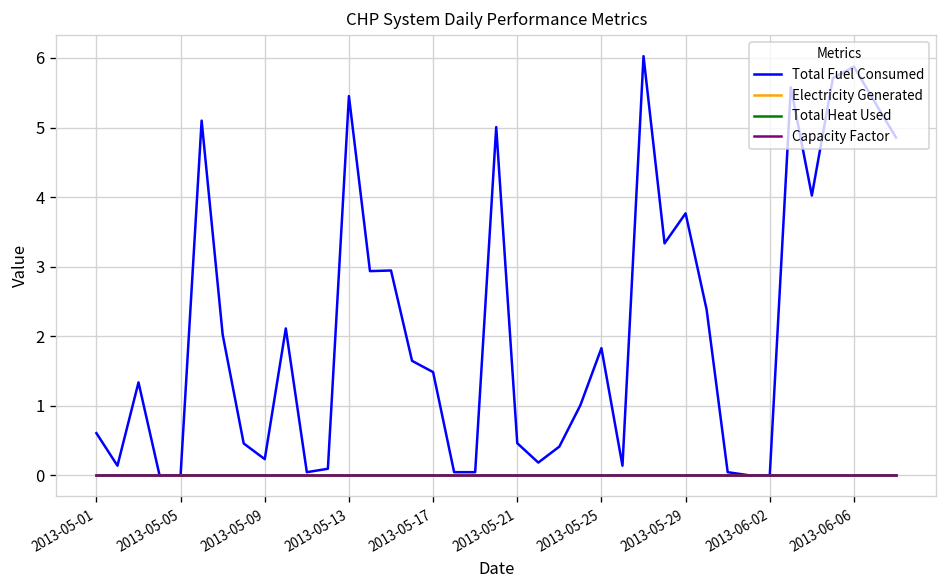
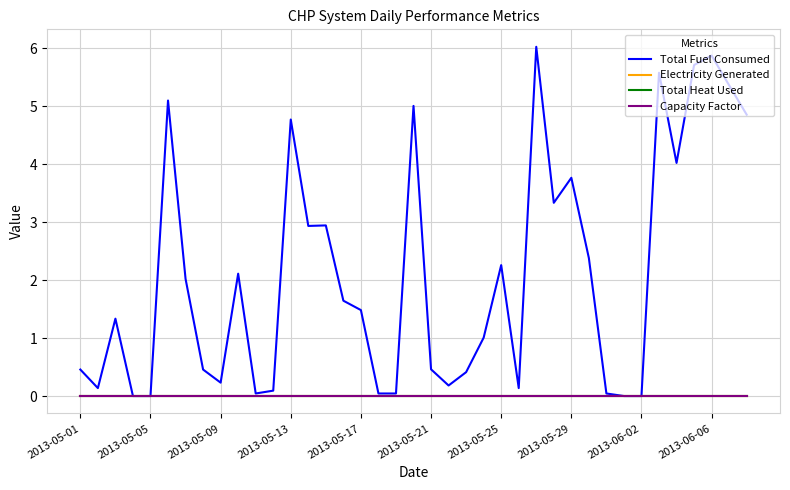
  {
    "Total Fuel Consumed": {
-     "2013-05-01": 0.6,
+     "2013-05-01": 0.5,
      "2013-05-09": 0.2,
-     "2013-05-13": 5.5,
+     "2013-05-13": 4.8,
      "2013-05-17": 1.5,
      "2013-05-21": 0.5,
-     "2013-05-25": 1.8,
+     "2013-05-25": 2.3,
      "2013-05-29": 3.8
    },
    "Capacity Factor": {
      "2013-05-01": 0.0,
      "2013-05-09": 0.0,
      "2013-05-13": 0.0,
      "2013-05-17": 0.0,
      "2013-05-21": 0.0,
      "2013-05-25": 0.0,
      "2013-05-29": 0.0,
      "2013-06-06": 0.0
    }
  }
